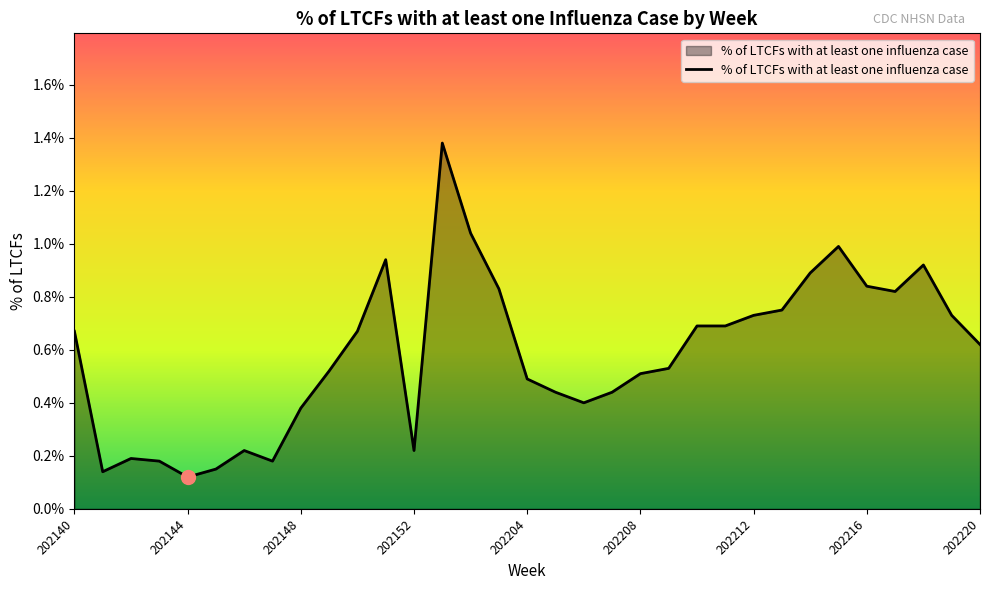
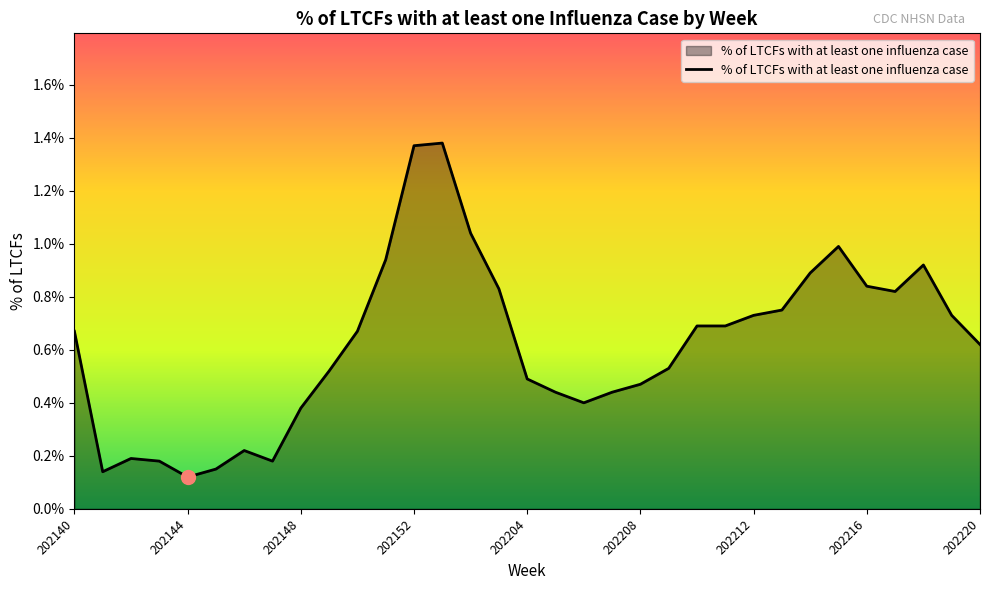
  {
    "% of LTCFs with at least one influenza case": {
      "202140": "0.67%",
      "202148": "0.38%",
-     "202152": "0.22%",
+     "202152": "1.37%",
      "202204": "0.49%",
-     "202208": "0.51%",
+     "202208": "0.47%",
      "202212": "0.73%",
      "202216": "0.84%",
      "202220": "0.62%"
    }
  }
